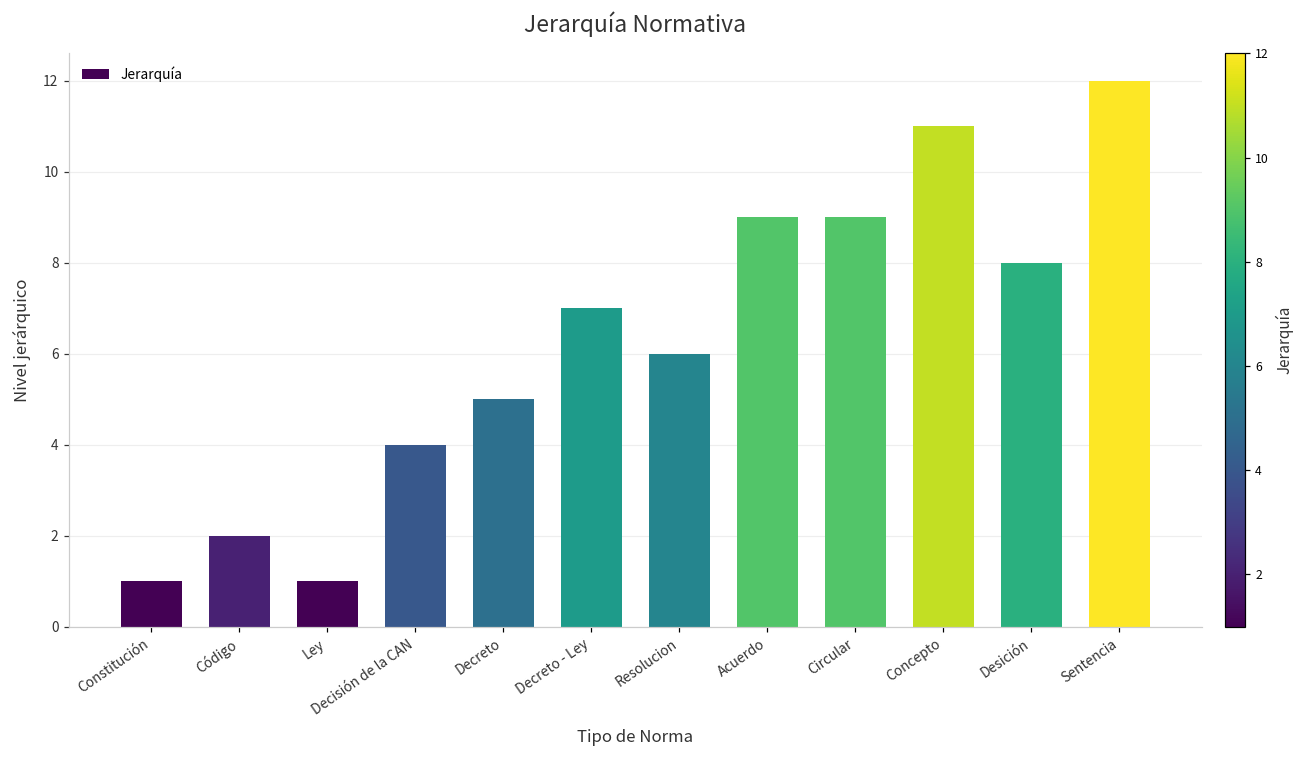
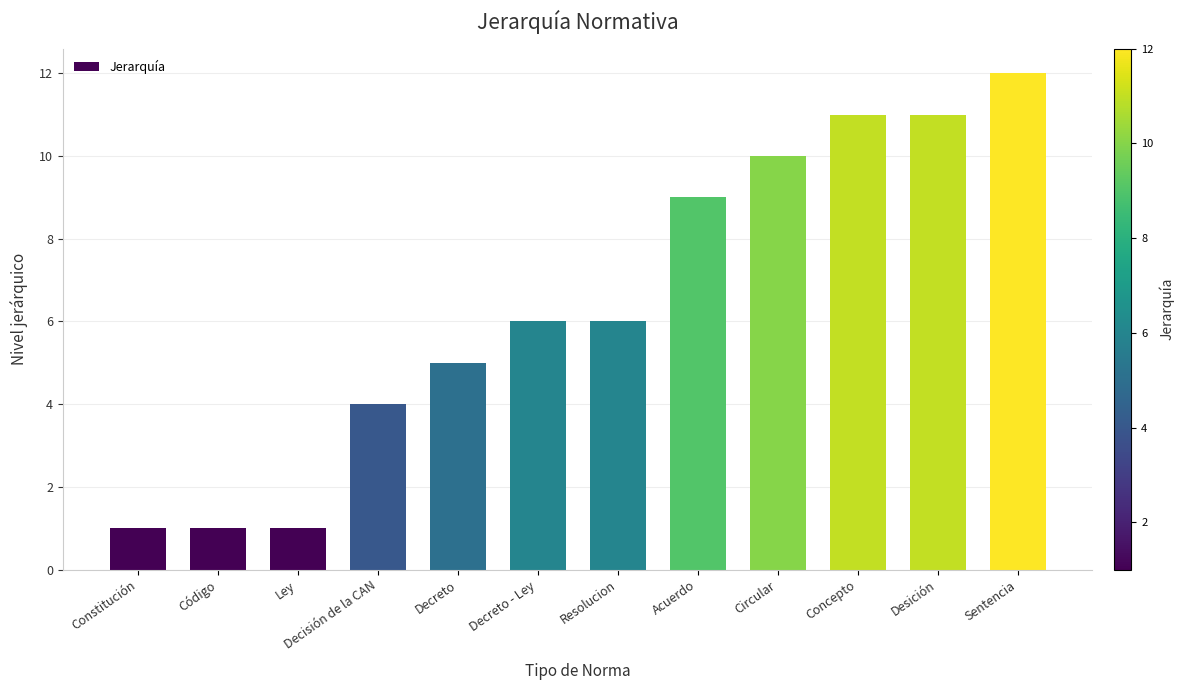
  {
    "Constitución": 1,
-   "Código": 2,
+   "Código": 1,
    "Ley": 1,
    "Decisión de la CAN": 4,
    "Decreto": 5,
-   "Decreto - Ley": 7,
+   "Decreto - Ley": 6,
    "Resolucion": 6,
    "Acuerdo": 9,
-   "Circular": 9,
+   "Circular": 10,
    "Concepto": 11,
-   "Desición": 8,
+   "Desición": 11,
    "Sentencia": 12
  }
